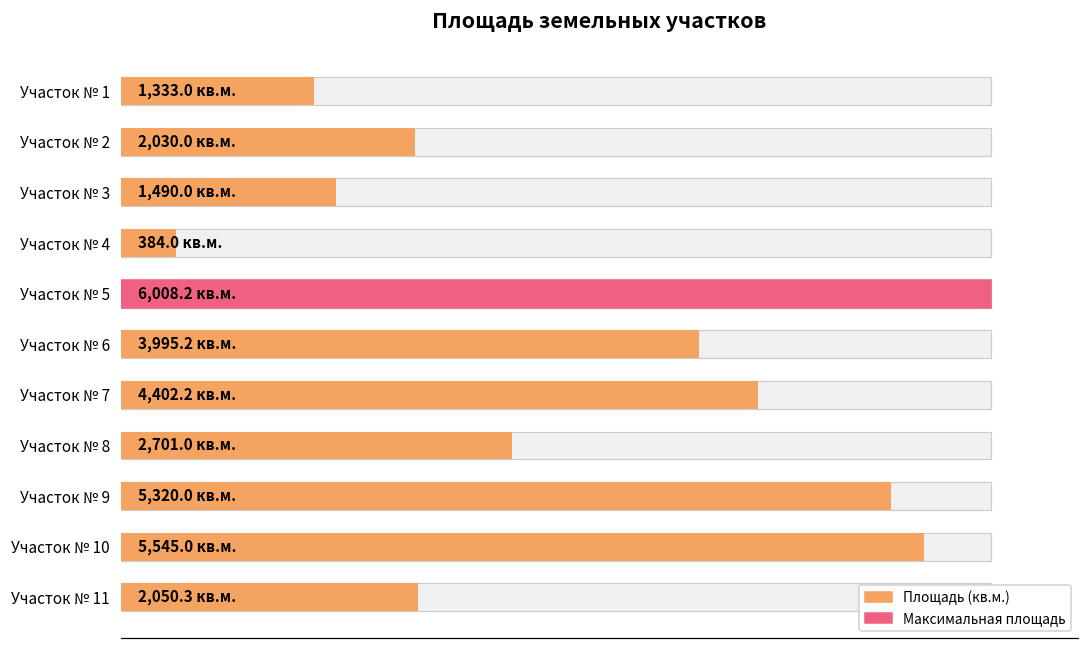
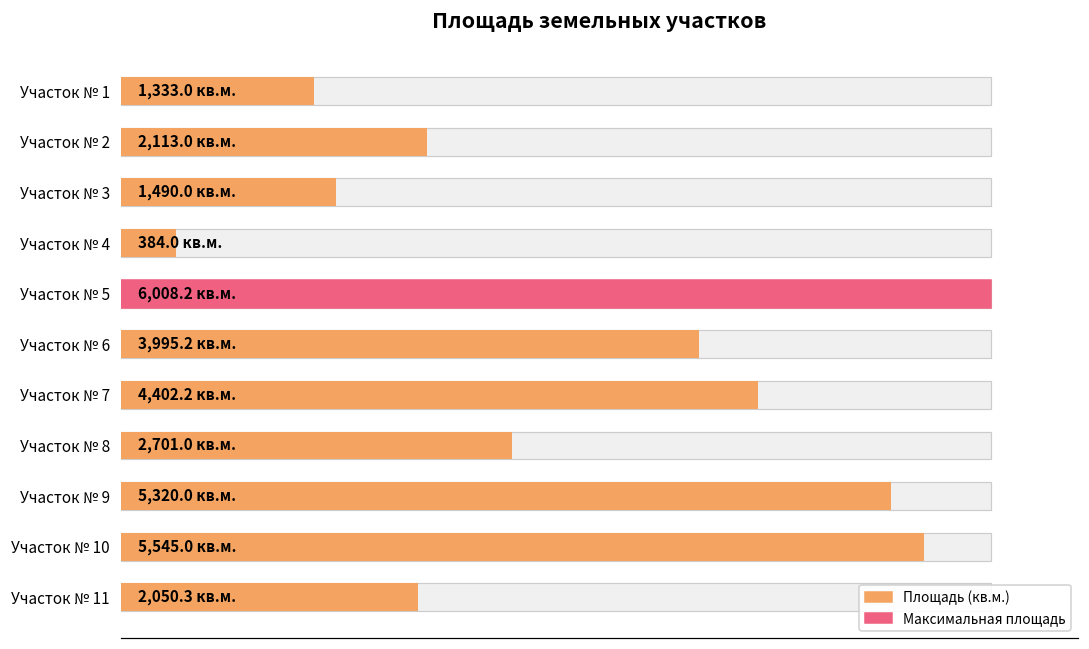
  {
    "Площадь (кв.м.)": {
-     "Участок № 2": "2,030.0",
+     "Участок № 2": "2,113.0",
      "Участок № 5": "6,008.2"
    }
  }
